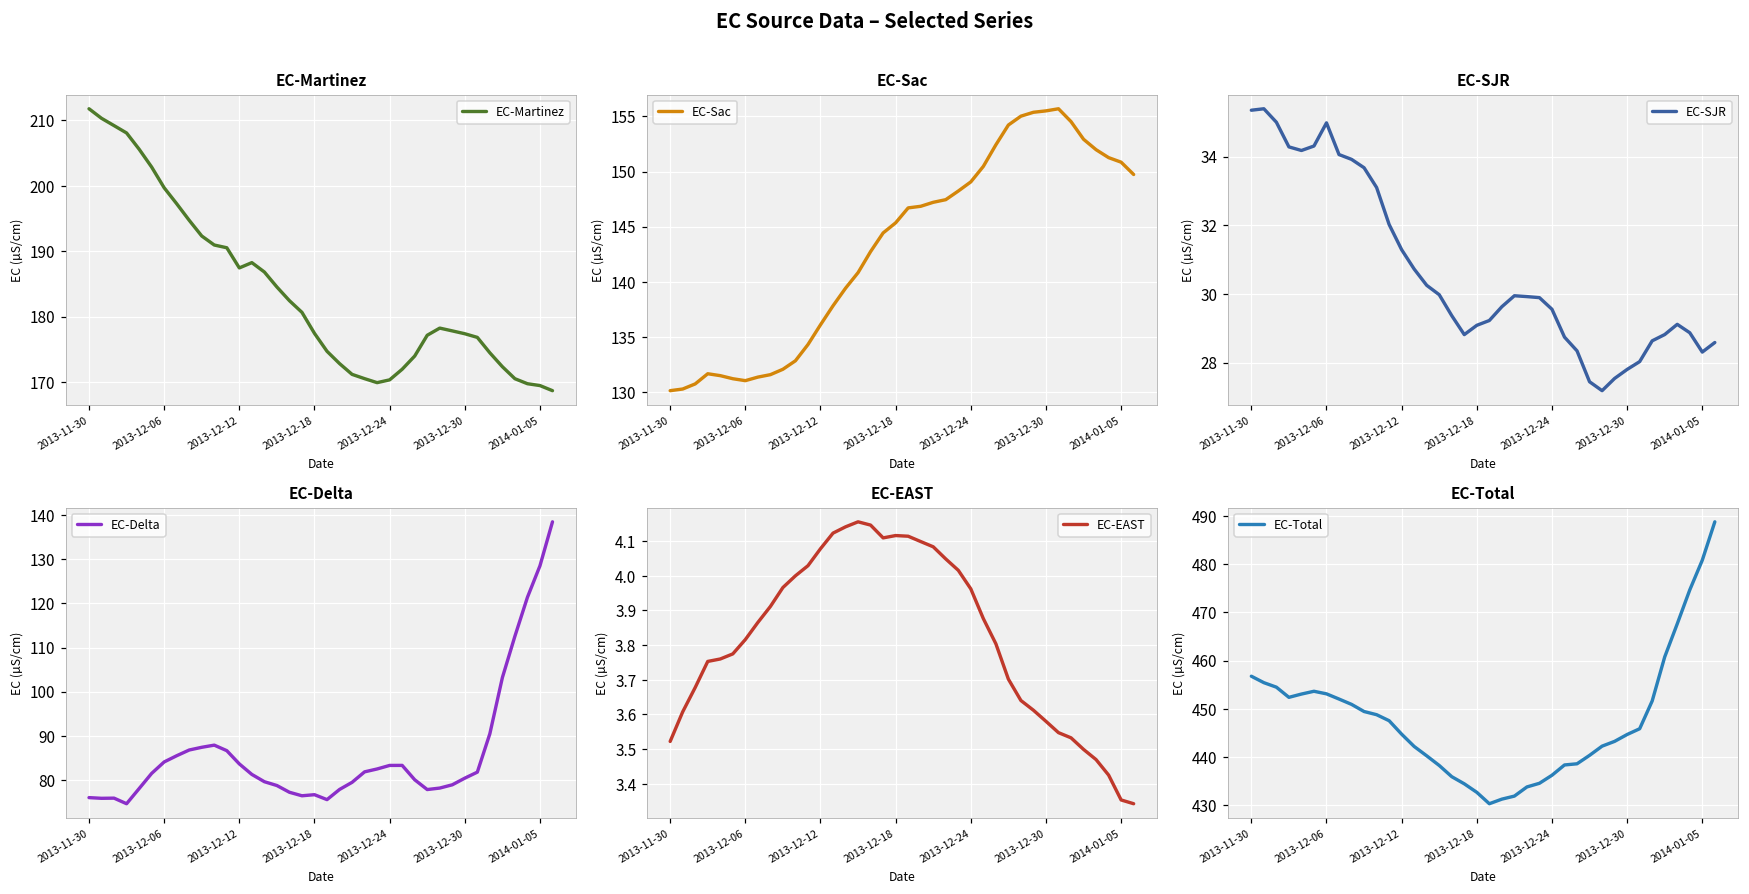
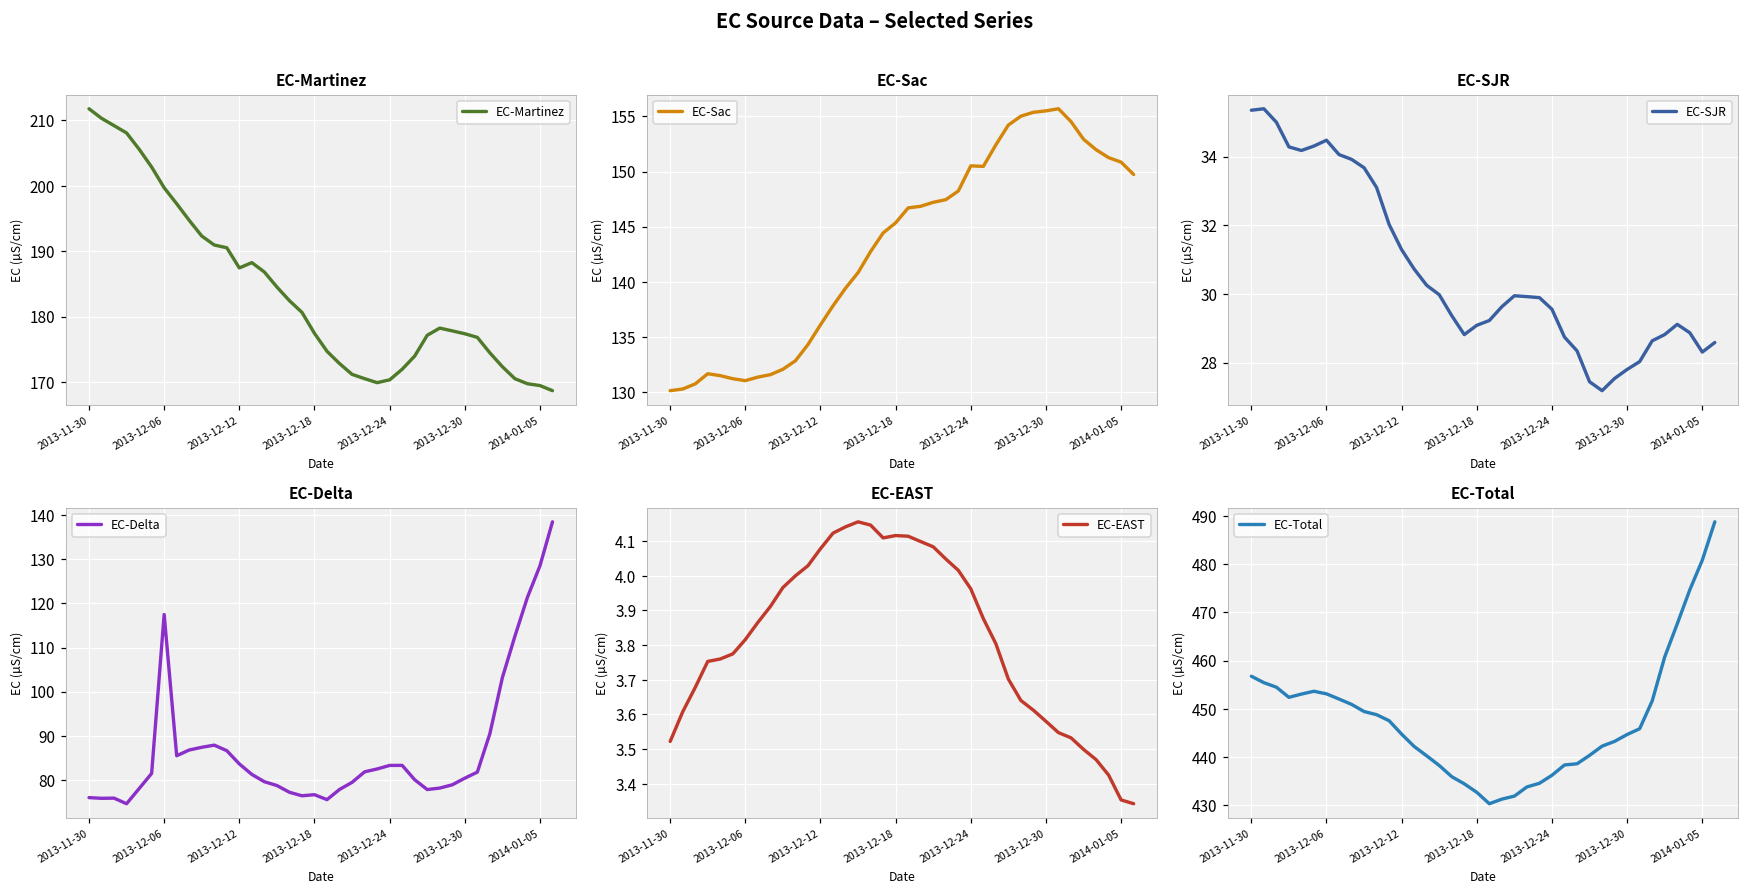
  {
    "EC-Martinez": {
      "2013-11-30": 212,
      "2013-12-06": 200,
      "2013-12-12": 187,
      "2013-12-18": 177,
      "2013-12-24": 170,
      "2013-12-30": 177,
      "2014-01-05": 169
    },
    "EC-Sac": {
      "2013-11-30": 130.1,
      "2013-12-06": 131.0,
      "2013-12-12": 136.1,
      "2013-12-18": 145.4,
-     "2013-12-24": 149.1,
+     "2013-12-24": 150.5,
      "2013-12-30": 155.5,
      "2014-01-05": 150.8
    },
    "EC-SJR": {
      "2013-11-30": 35.3,
-     "2013-12-06": 35.0,
+     "2013-12-06": 34.5,
      "2013-12-12": 31.3,
      "2013-12-18": 29.1,
      "2013-12-24": 29.6,
      "2013-12-30": 27.8,
      "2014-01-05": 28.3
    },
    "EC-Delta": {
      "2013-11-30": 76,
-     "2013-12-06": 84,
+     "2013-12-06": 117,
      "2013-12-12": 84,
      "2013-12-18": 77,
      "2013-12-24": 83,
      "2013-12-30": 80,
      "2014-01-05": 129
    },
    "EC-EAST": {
      "2013-11-30": 3.52,
      "2013-12-06": 3.82,
      "2013-12-12": 4.08,
      "2013-12-18": 4.12,
      "2013-12-24": 3.96,
      "2013-12-30": 3.58,
      "2014-01-05": 3.35
    },
    "EC-Total": {
      "2013-11-30": 457,
      "2013-12-06": 453,
      "2013-12-12": 445,
      "2013-12-18": 433,
      "2013-12-24": 436,
      "2013-12-30": 445,
      "2014-01-05": 481
    }
  }
